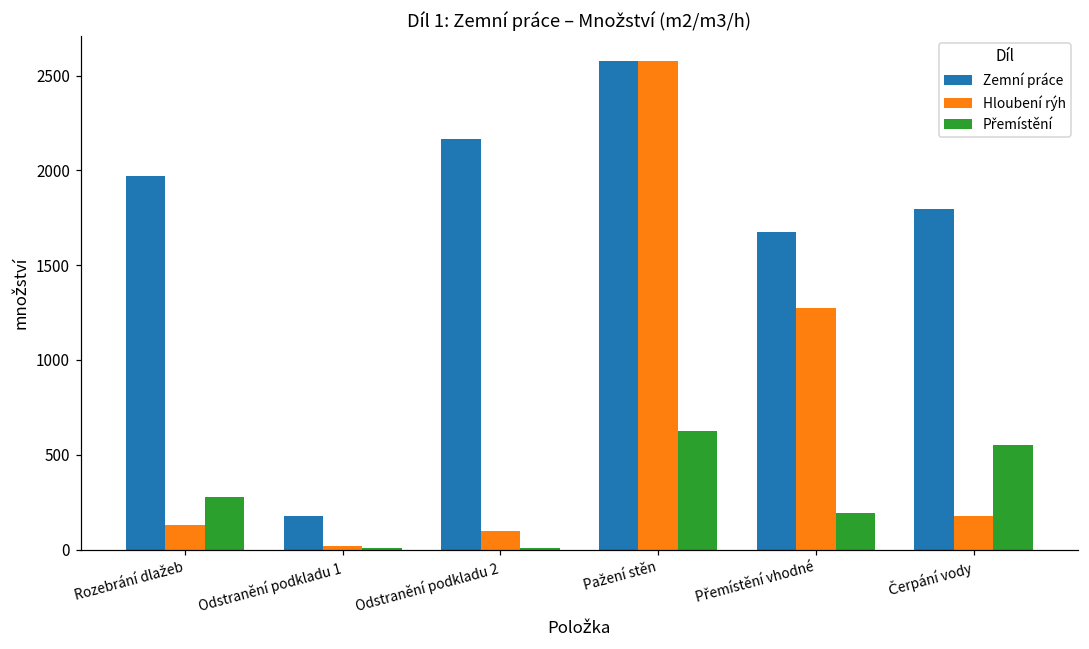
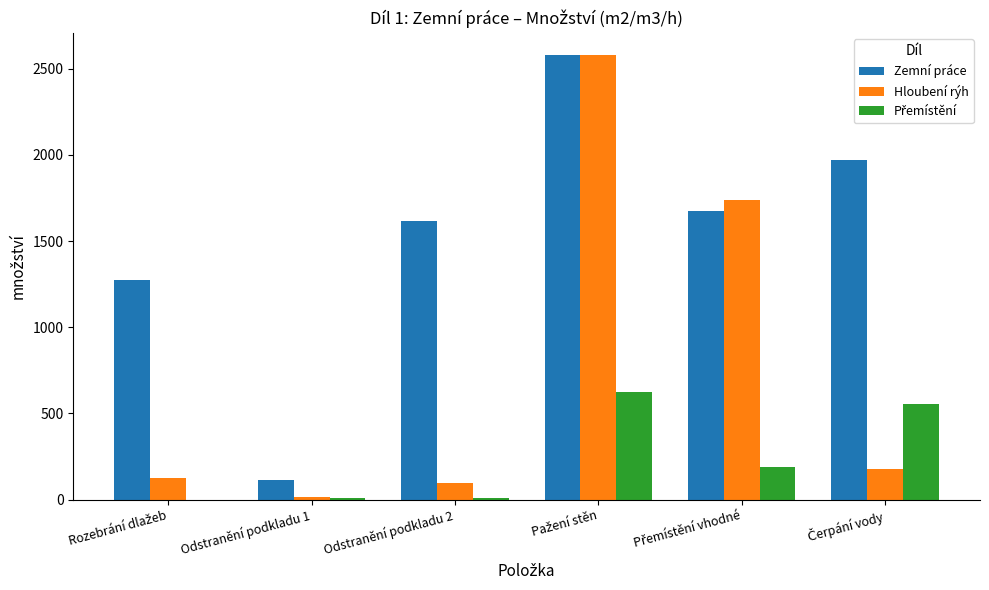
  {
    "Zemní práce": {
-     "Rozebrání dlažeb": 1970,
-     "Odstranění podkladu 1": 180,
-     "Odstranění podkladu 2": 2170,
+     "Rozebrání dlažeb": 1270,
+     "Odstranění podkladu 1": 110,
+     "Odstranění podkladu 2": 1620,
      "Pažení stěn": 2580,
      "Přemístění vhodné": 1670,
-     "Čerpání vody": 1800
+     "Čerpání vody": 1970
    },
    "Hloubení rýh": {
      "Rozebrání dlažeb": 130,
      "Odstranění podkladu 1": 20,
      "Odstranění podkladu 2": 100,
      "Pažení stěn": 2580,
-     "Přemístění vhodné": 1270,
+     "Přemístění vhodné": 1740,
      "Čerpání vody": 180
    },
    "Přemístění": {
-     "Rozebrání dlažeb": 280,
+     "Rozebrání dlažeb": 0,
      "Pažení stěn": 620,
      "Přemístění vhodné": 190,
      "Čerpání vody": 550
    }
  }
